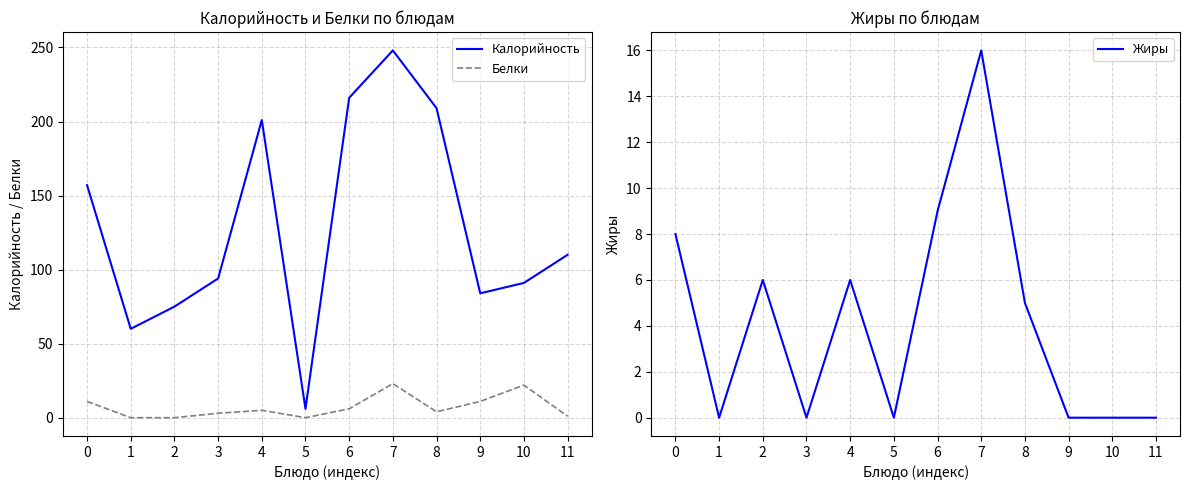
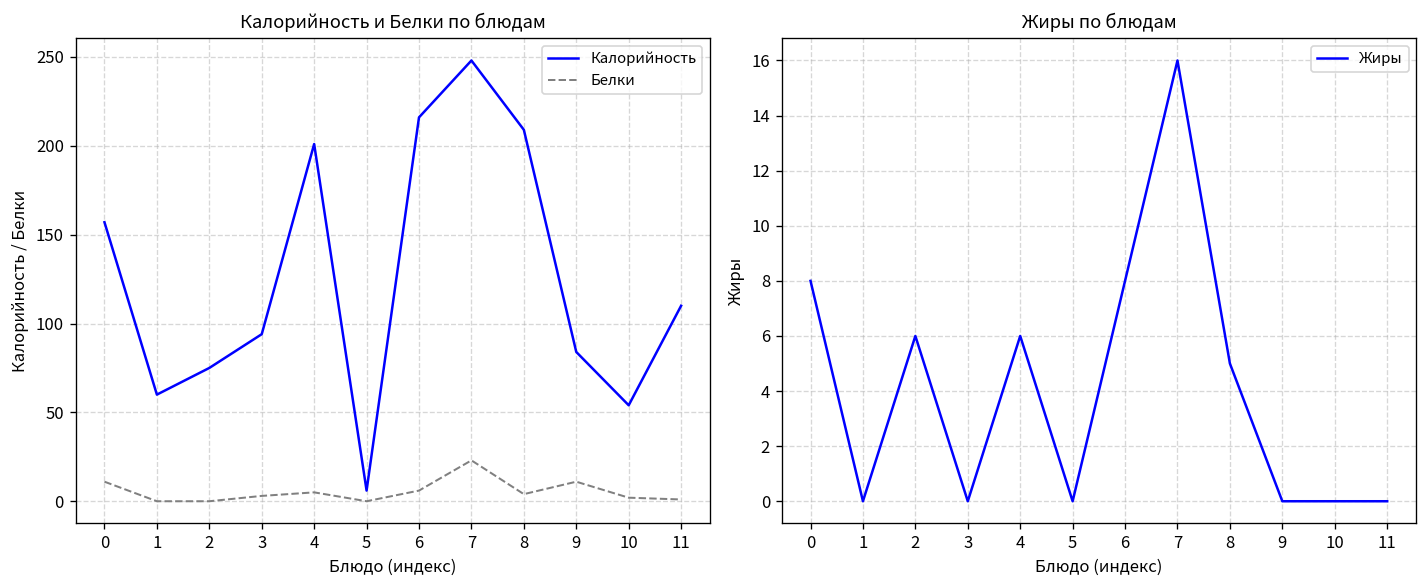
  {
    "Калорийность и Белки по блюдам": {
      "Калорийность": {
        "0": 157,
        "1": 60,
        "2": 75,
        "3": 94,
        "4": 201,
        "5": 6,
        "6": 216,
        "7": 248,
        "8": 209,
        "9": 84,
-       "10": 91,
+       "10": 54,
        "11": 110
      },
      "Белки": {
        "0": 11,
        "1": 0,
        "2": 0,
        "3": 3,
        "4": 5,
        "5": 0,
        "6": 6,
        "7": 23,
        "8": 4,
        "9": 11,
-       "10": 22,
+       "10": 2,
        "11": 1
      }
    },
    "Жиры по блюдам": {
      "0": 8,
      "1": 0,
      "2": 6,
      "3": 0,
      "4": 6,
      "5": 0,
-     "6": 9,
+     "6": 8,
      "7": 16,
      "8": 5,
      "9": 0,
      "10": 0,
      "11": 0
    }
  }
